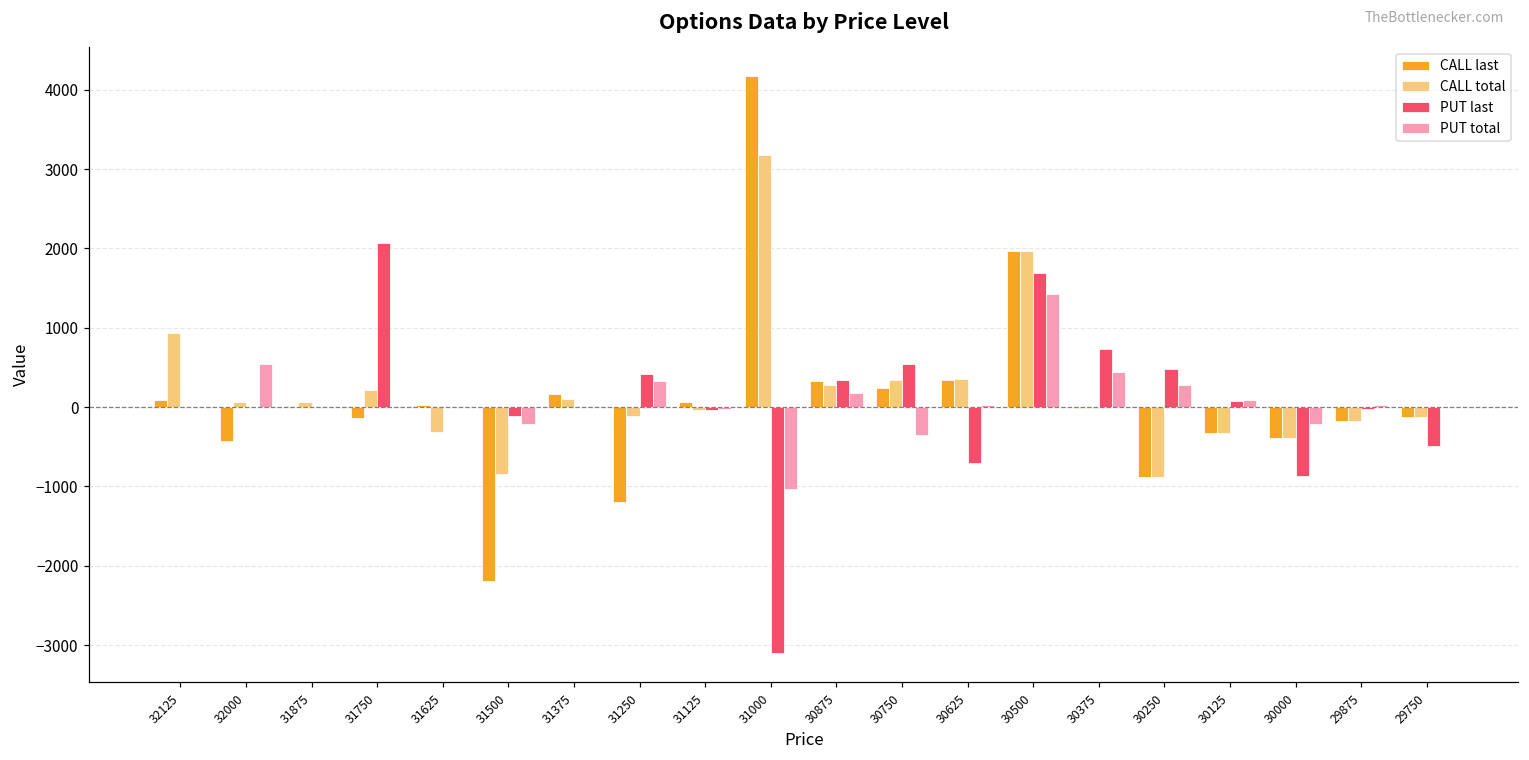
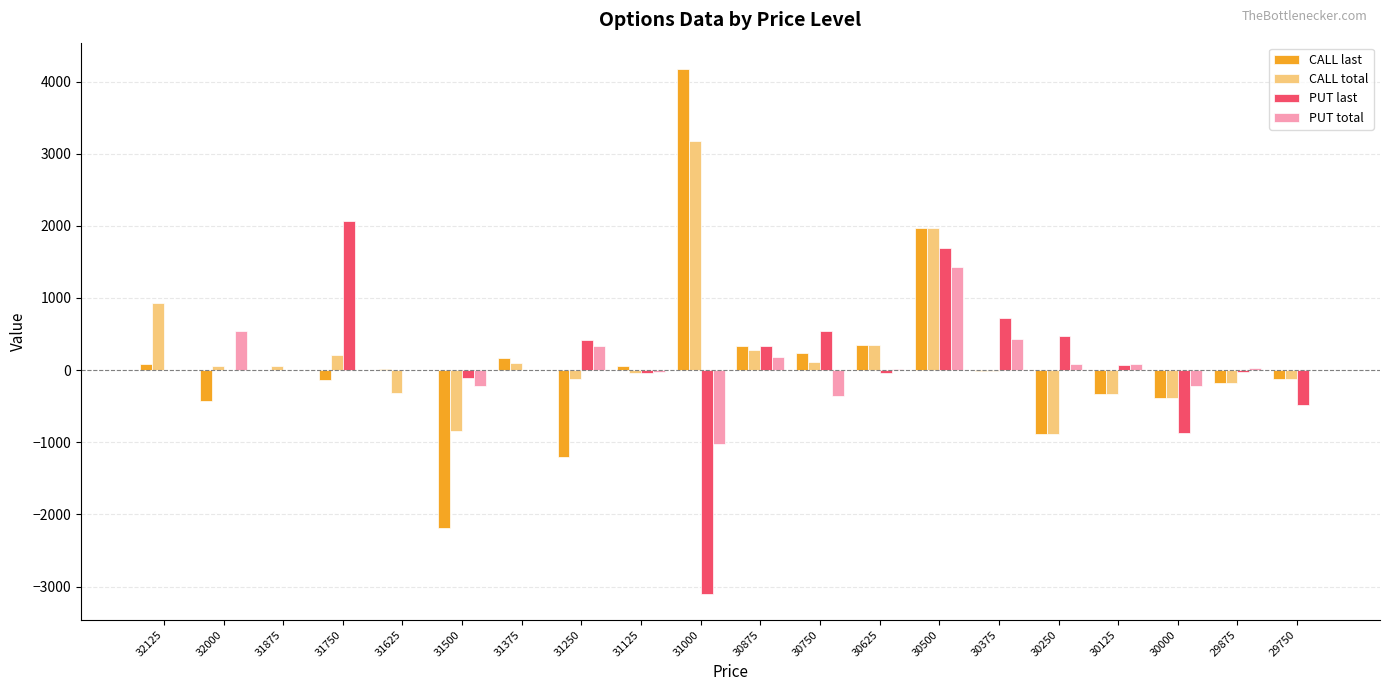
  {
    "CALL last": {
      "32125": 100,
      "32000": -400,
      "31750": -100,
      "31500": -2200,
      "31375": 200,
      "31250": -1200,
      "31125": 100,
      "31000": 4200,
      "30875": 300,
      "30750": 200,
      "30625": 300,
      "30500": 2000,
      "30250": -900,
      "30125": -300,
      "30000": -400,
      "29875": -200,
      "29750": -100
    },
    "CALL total": {
      "32125": 900,
      "32000": 100,
      "31875": 100,
      "31750": 200,
      "31625": -300,
      "31500": -800,
      "31375": 100,
      "31250": -100,
      "31125": 0,
      "31000": 3200,
      "30875": 300,
-     "30750": 300,
+     "30750": 100,
      "30625": 300,
      "30500": 2000,
      "30250": -900,
      "30125": -300,
      "30000": -400,
      "29875": -200,
      "29750": -100
    },
    "PUT last": {
      "32125": 0,
      "32000": 0,
      "31875": 0,
      "31750": 2100,
      "31500": -100,
      "31250": 400,
      "31125": 0,
      "31000": -3100,
      "30875": 300,
      "30750": 500,
-     "30625": -700,
+     "30625": 0,
      "30500": 1700,
      "30375": 700,
      "30250": 500,
      "30125": 100,
      "30000": -900,
      "29750": -500
    },
    "PUT total": {
      "32125": 0,
      "32000": 500,
      "31875": 0,
      "31500": -200,
      "31250": 300,
      "31000": -1000,
      "30875": 200,
      "30750": -400,
      "30500": 1400,
      "30375": 400,
-     "30250": 300,
+     "30250": 100,
      "30125": 100,
      "30000": -200,
      "29750": 0
    }
  }
